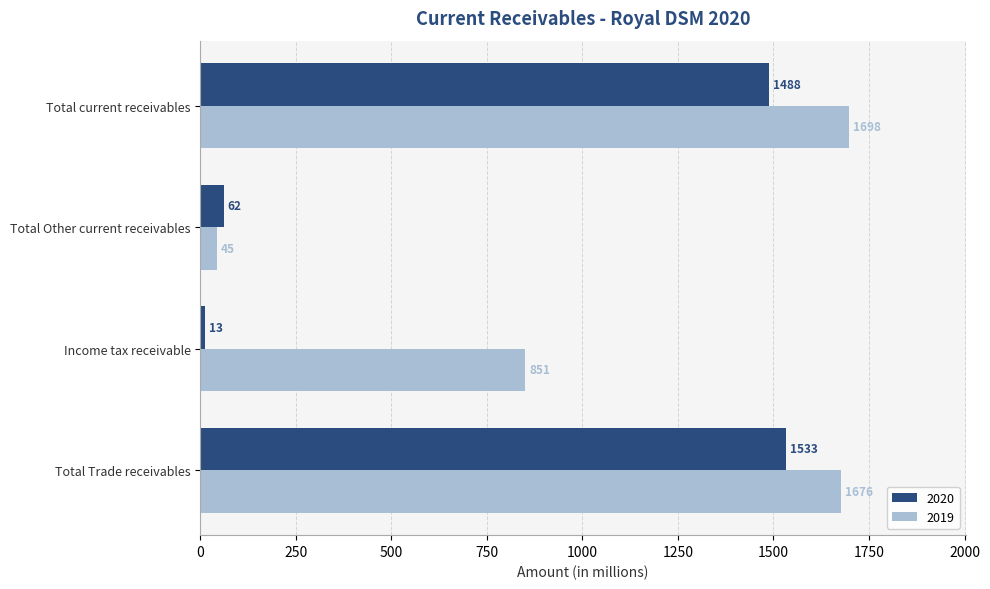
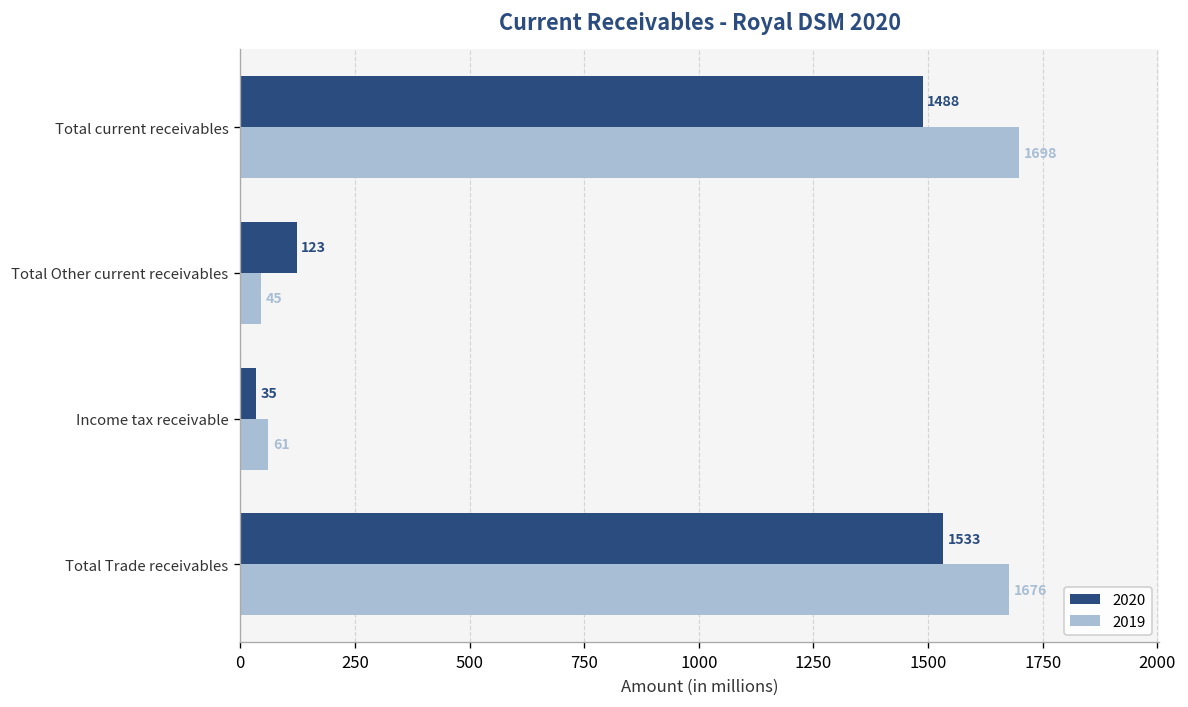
  {
    "2020": {
      "Total current receivables": 1488,
-     "Total Other current receivables": 62,
-     "Income tax receivable": 13,
+     "Total Other current receivables": 123,
+     "Income tax receivable": 35,
      "Total Trade receivables": 1533
    },
    "2019": {
      "Total current receivables": 1698,
      "Total Other current receivables": 45,
-     "Income tax receivable": 851,
+     "Income tax receivable": 61,
      "Total Trade receivables": 1676
    }
  }
